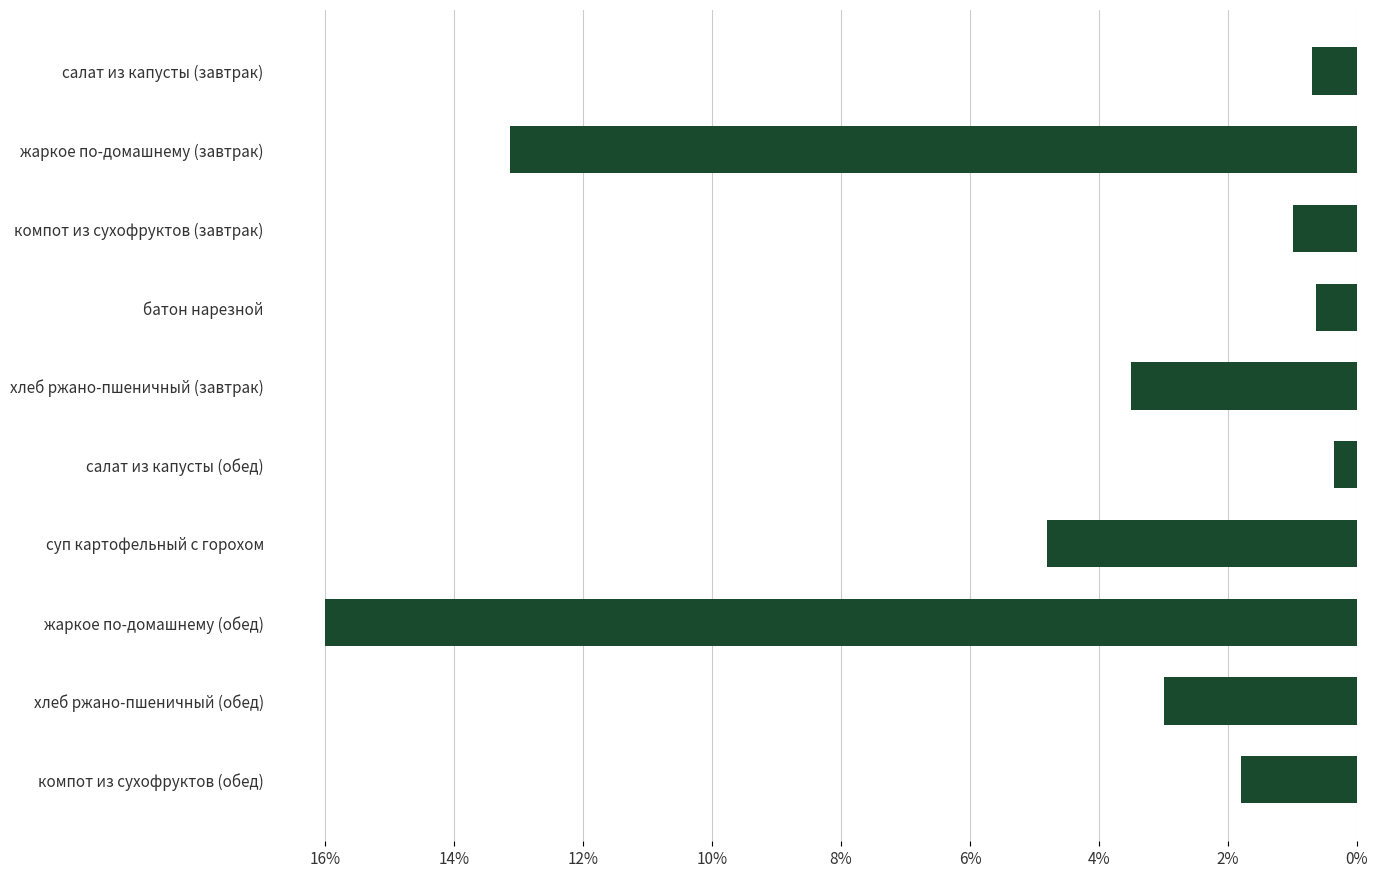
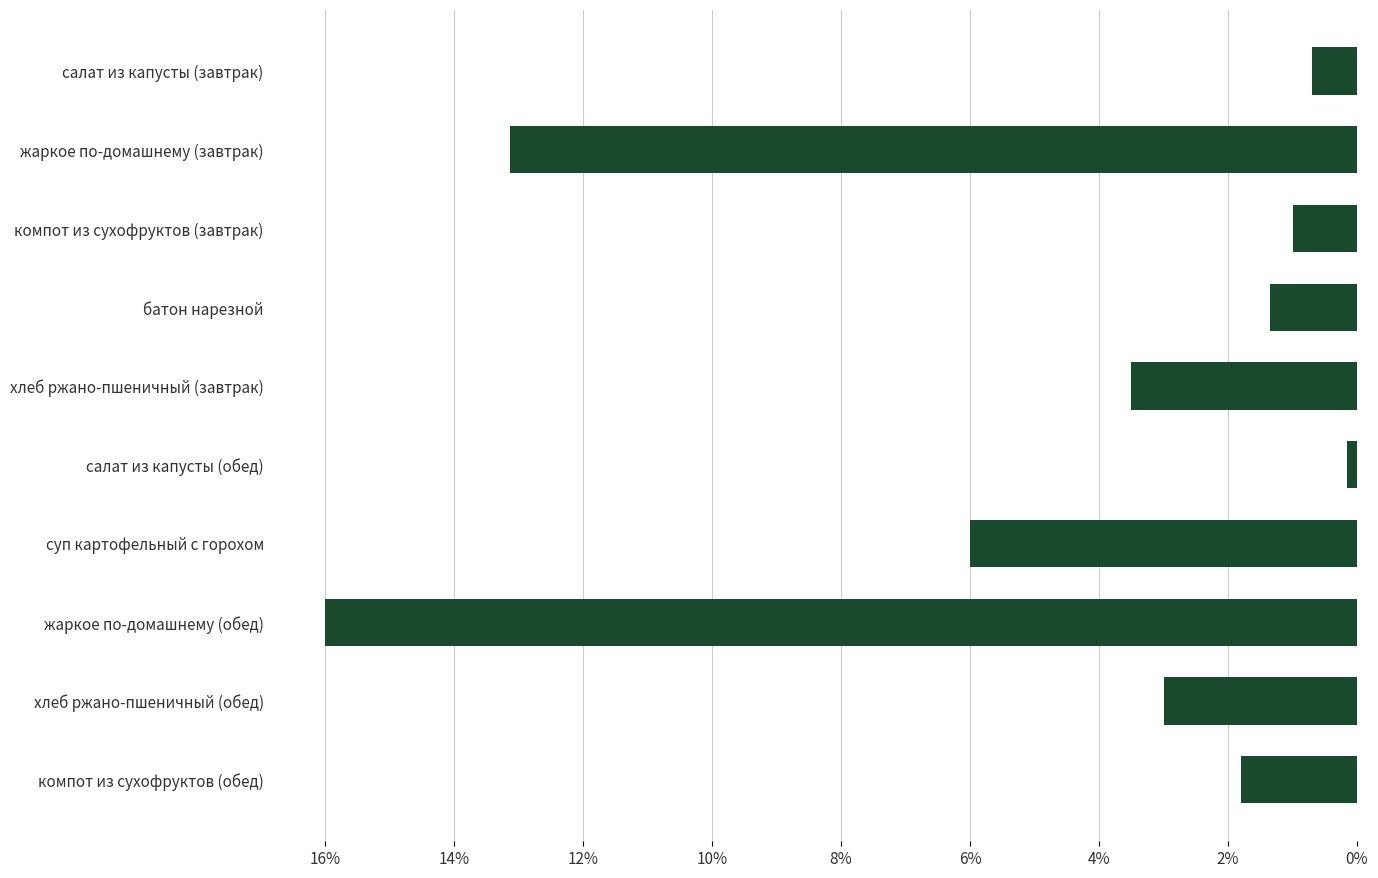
  {
    "салат из капусты (завтрак)": "0.7%",
    "жаркое по-домашнему (завтрак)": "13.1%",
    "компот из сухофруктов (завтрак)": "1.0%",
-   "батон нарезной": "0.6%",
+   "батон нарезной": "1.4%",
    "хлеб ржано-пшеничный (завтрак)": "3.5%",
-   "салат из капусты (обед)": "0.4%",
-   "суп картофельный с горохом": "4.8%",
+   "салат из капусты (обед)": "0.2%",
+   "суп картофельный с горохом": "6.0%",
    "жаркое по-домашнему (обед)": "16.0%",
    "хлеб ржано-пшеничный (обед)": "3.0%",
    "компот из сухофруктов (обед)": "1.8%"
  }
